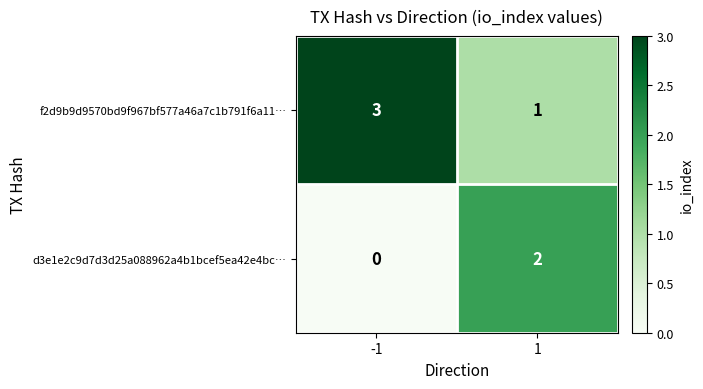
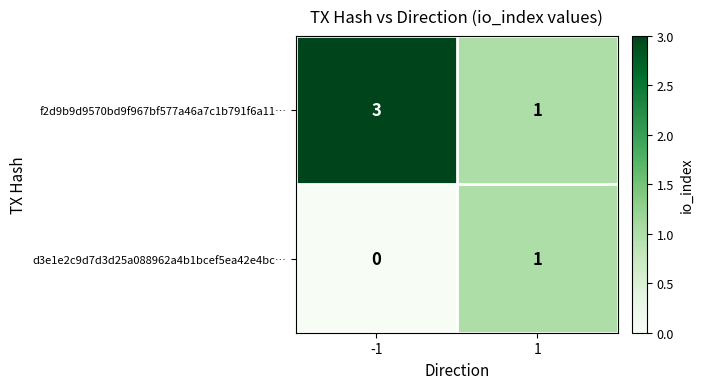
  {
    "f2d9b9d9570bd9f967bf577a46a7c1b791f6a11…": {
      "-1": 3,
      "1": 1
    },
    "d3e1e2c9d7d3d25a088962a4b1bcef5ea42e4bc…": {
      "-1": 0,
-     "1": 2
+     "1": 1
    }
  }
